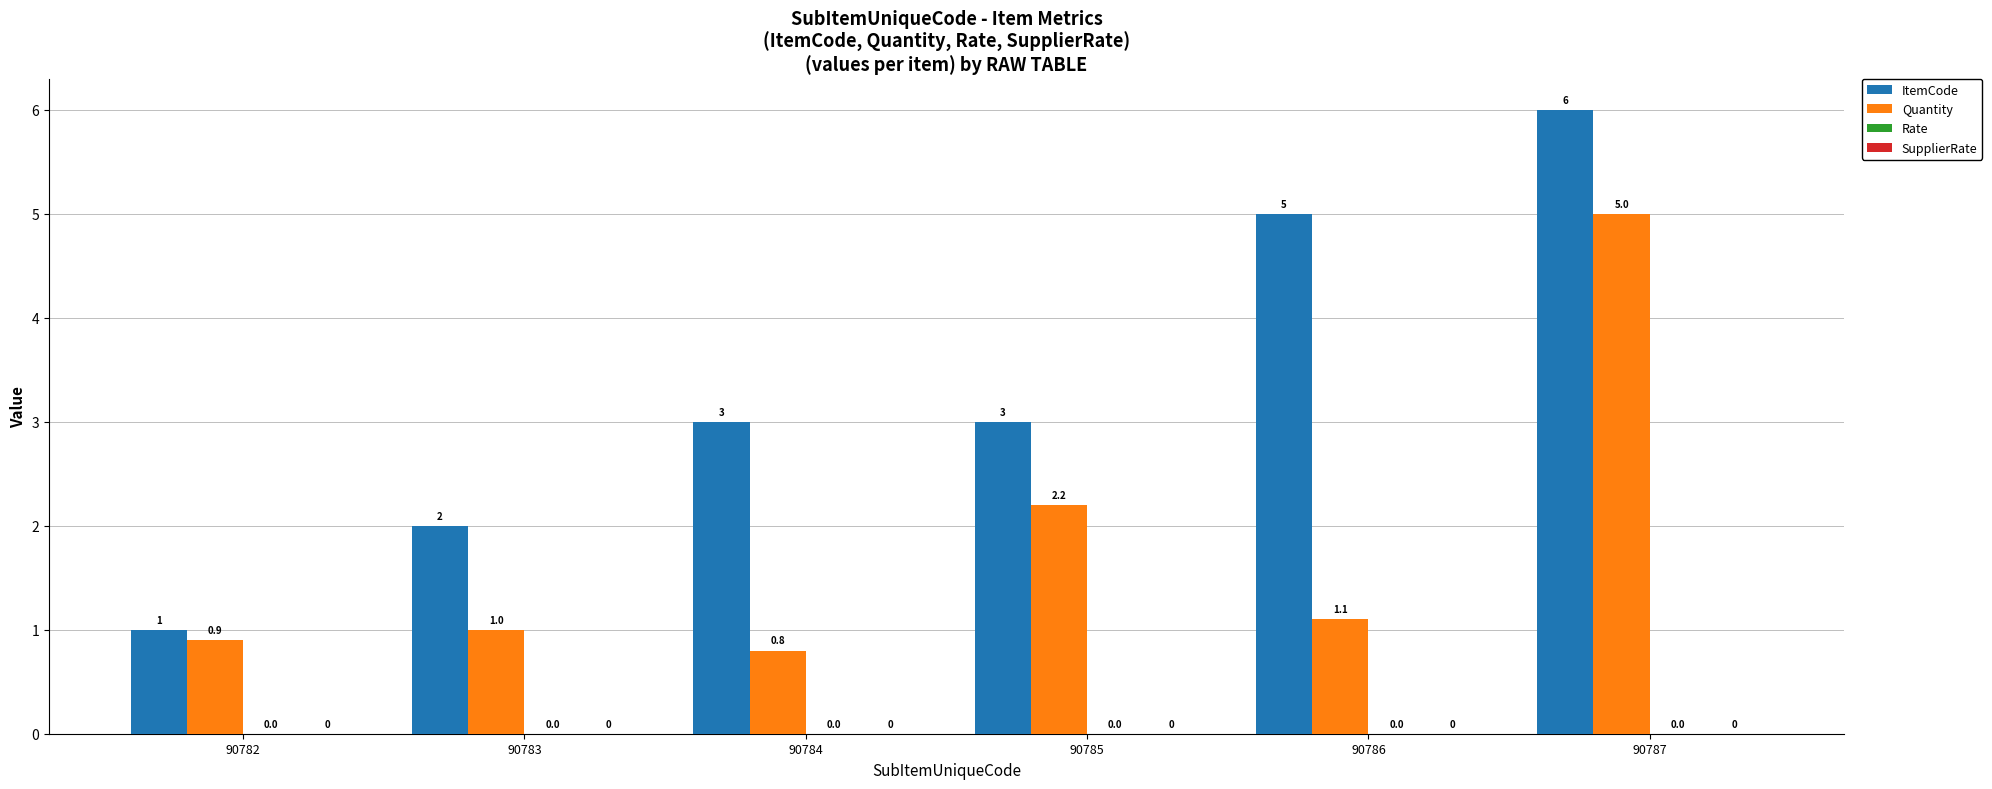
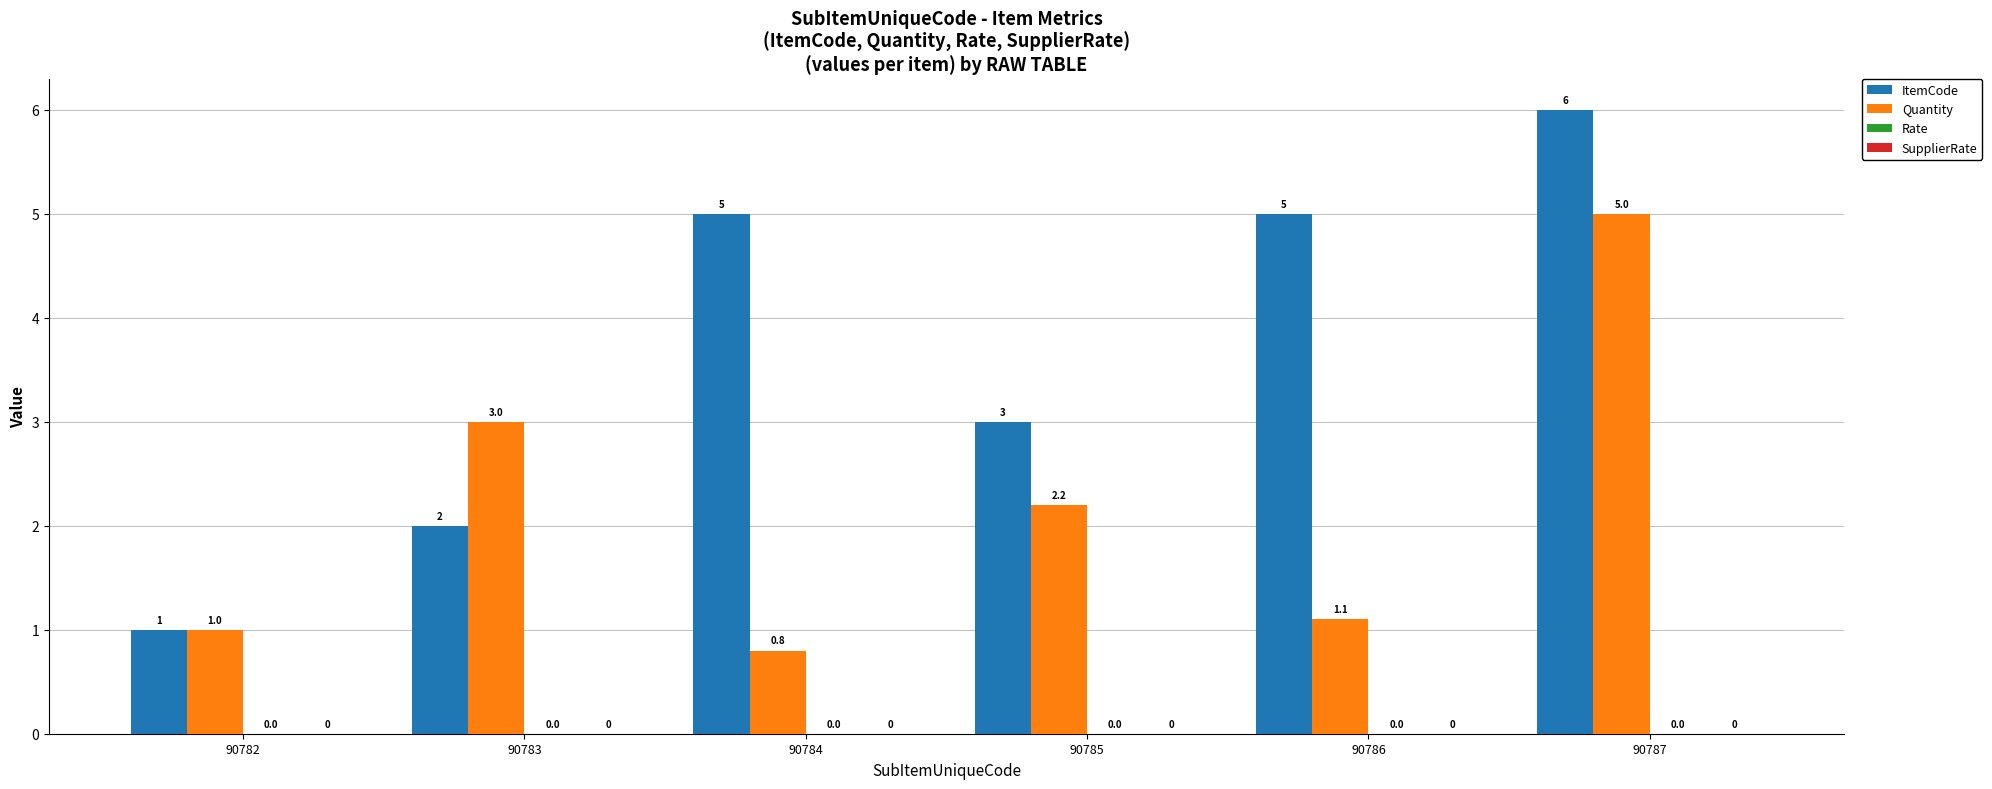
  {
    "ItemCode": {
      "90782": 1,
      "90783": 2,
-     "90784": 3,
+     "90784": 5,
      "90785": 3,
      "90786": 5,
      "90787": 6
    },
    "Quantity": {
-     "90782": 0.9,
-     "90783": 1.0,
+     "90782": 1.0,
+     "90783": 3.0,
      "90784": 0.8,
      "90785": 2.2,
      "90786": 1.1,
      "90787": 5.0
    },
    "Rate": {
      "90782": 0.0,
      "90783": 0.0,
      "90784": 0.0,
      "90785": 0.0,
      "90786": 0.0,
      "90787": 0.0
    },
    "SupplierRate": {
      "90782": 0,
      "90783": 0,
      "90784": 0,
      "90785": 0,
      "90786": 0,
      "90787": 0
    }
  }
